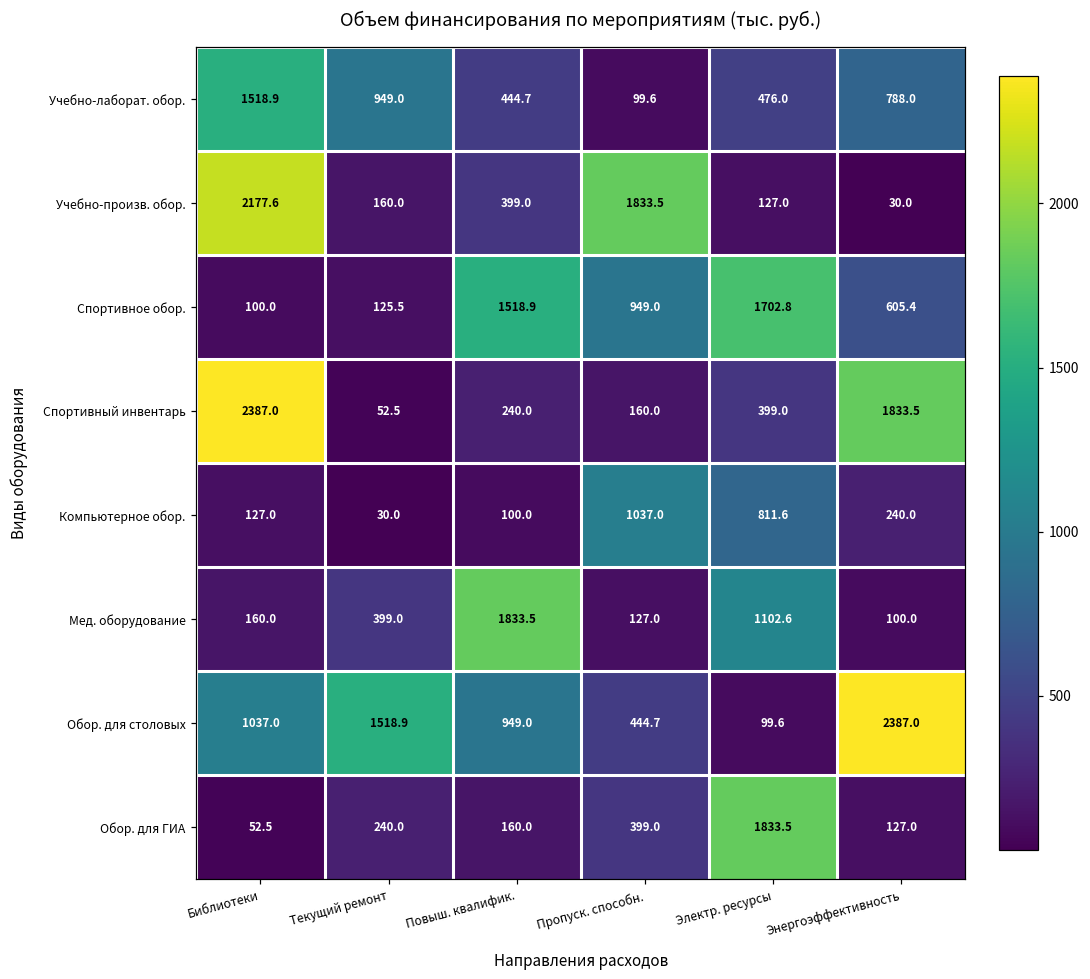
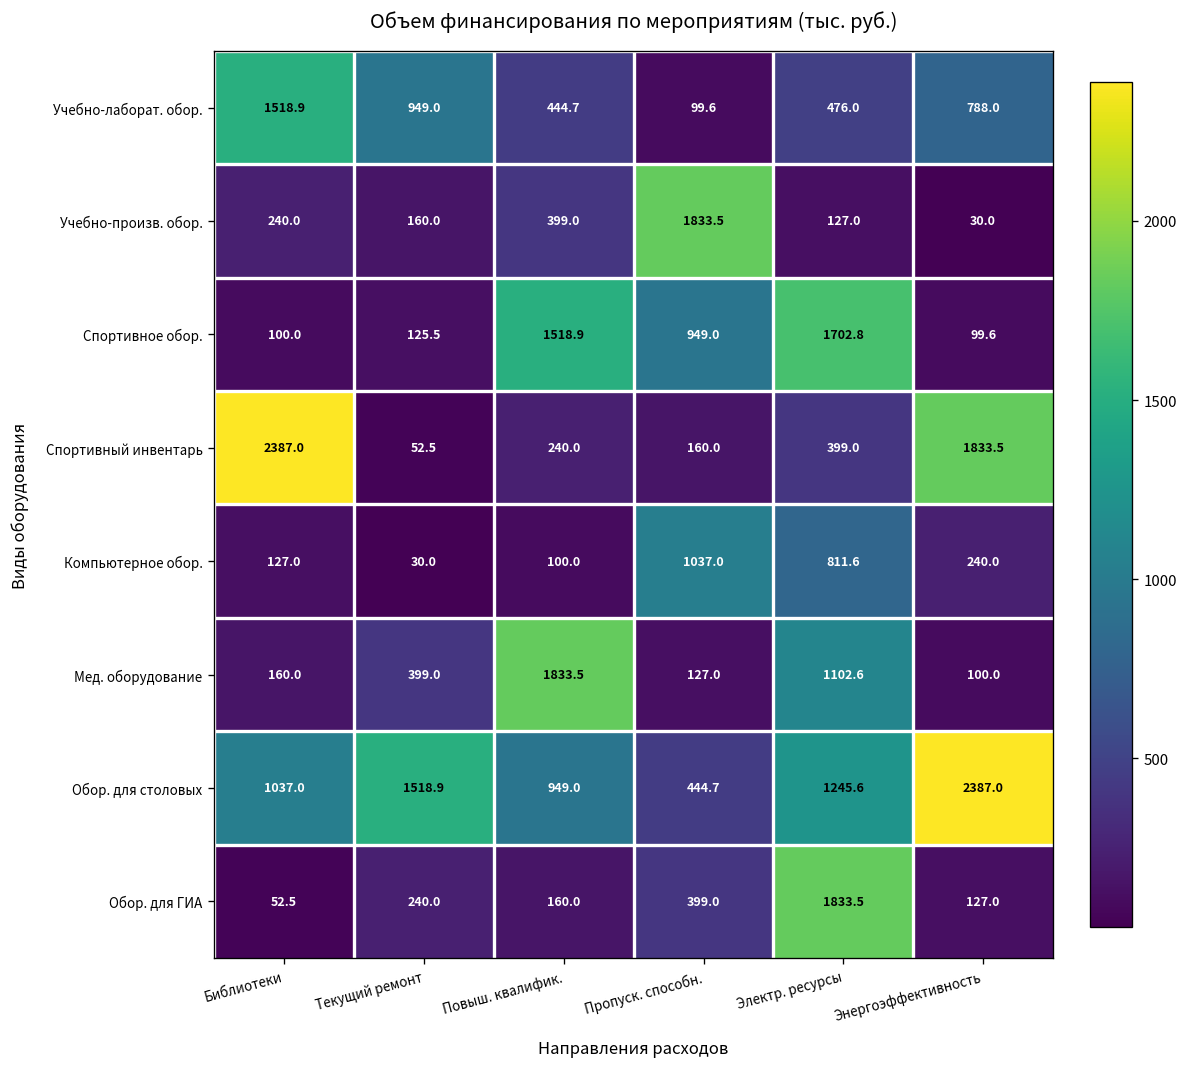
  {
    "Учебно-лаборат. обор.": {
      "Библиотеки": 1518.9,
      "Текущий ремонт": 949.0,
      "Повыш. квалифик.": 444.7,
      "Пропуск. способн.": 99.6,
      "Электр. ресурсы": 476.0,
      "Энергоэффективность": 788.0
    },
    "Учебно-произв. обор.": {
-     "Библиотеки": 2177.6,
+     "Библиотеки": 240.0,
      "Текущий ремонт": 160.0,
      "Повыш. квалифик.": 399.0,
      "Пропуск. способн.": 1833.5,
      "Электр. ресурсы": 127.0,
      "Энергоэффективность": 30.0
    },
    "Спортивное обор.": {
      "Библиотеки": 100.0,
      "Текущий ремонт": 125.5,
      "Повыш. квалифик.": 1518.9,
      "Пропуск. способн.": 949.0,
      "Электр. ресурсы": 1702.8,
-     "Энергоэффективность": 605.4
+     "Энергоэффективность": 99.6
    },
    "Спортивный инвентарь": {
      "Библиотеки": 2387.0,
      "Текущий ремонт": 52.5,
      "Повыш. квалифик.": 240.0,
      "Пропуск. способн.": 160.0,
      "Электр. ресурсы": 399.0,
      "Энергоэффективность": 1833.5
    },
    "Компьютерное обор.": {
      "Библиотеки": 127.0,
      "Текущий ремонт": 30.0,
      "Повыш. квалифик.": 100.0,
      "Пропуск. способн.": 1037.0,
      "Электр. ресурсы": 811.6,
      "Энергоэффективность": 240.0
    },
    "Мед. оборудование": {
      "Библиотеки": 160.0,
      "Текущий ремонт": 399.0,
      "Повыш. квалифик.": 1833.5,
      "Пропуск. способн.": 127.0,
      "Электр. ресурсы": 1102.6,
      "Энергоэффективность": 100.0
    },
    "Обор. для столовых": {
      "Библиотеки": 1037.0,
      "Текущий ремонт": 1518.9,
      "Повыш. квалифик.": 949.0,
      "Пропуск. способн.": 444.7,
-     "Электр. ресурсы": 99.6,
+     "Электр. ресурсы": 1245.6,
      "Энергоэффективность": 2387.0
    },
    "Обор. для ГИА": {
      "Библиотеки": 52.5,
      "Текущий ремонт": 240.0,
      "Повыш. квалифик.": 160.0,
      "Пропуск. способн.": 399.0,
      "Электр. ресурсы": 1833.5,
      "Энергоэффективность": 127.0
    }
  }
